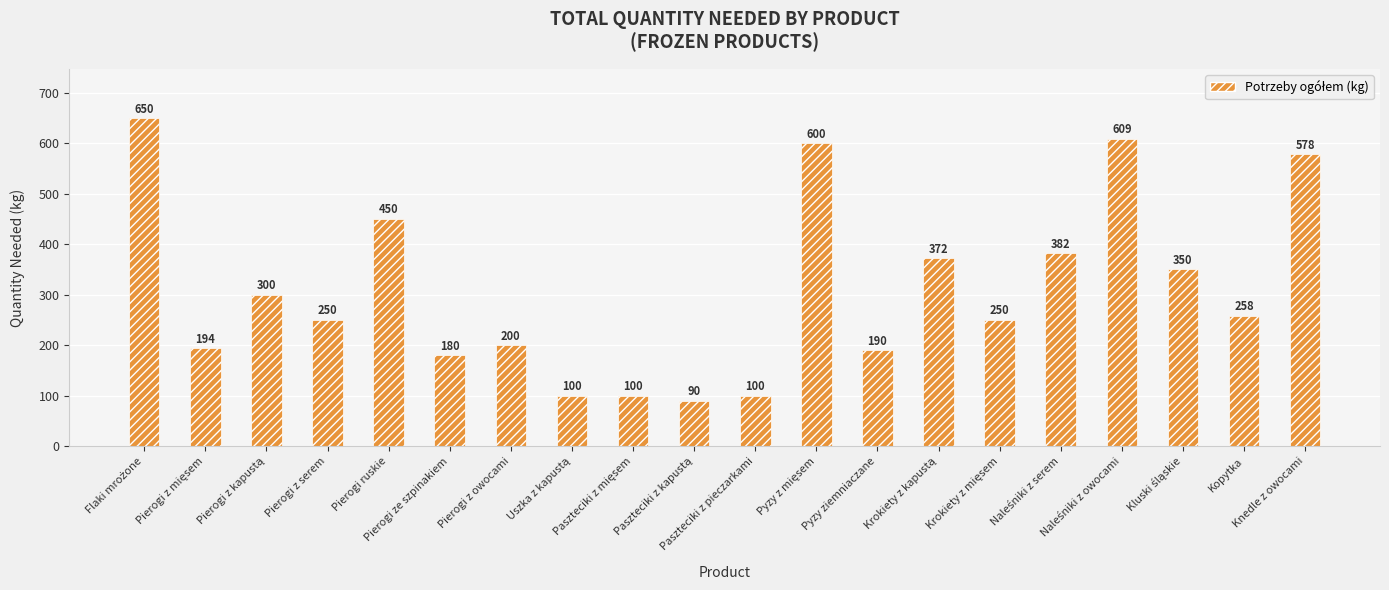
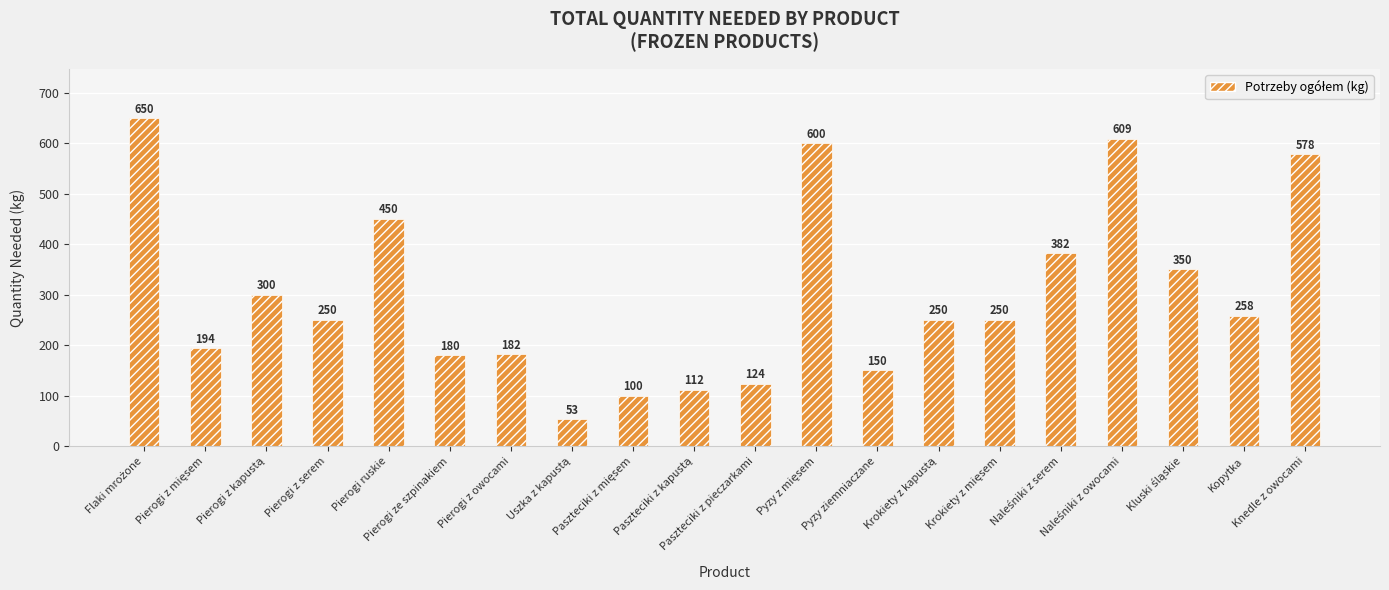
  {
    "Flaki mrożone": 650,
    "Pierogi z mięsem": 194,
    "Pierogi z kapustą": 300,
    "Pierogi z serem": 250,
    "Pierogi ruskie": 450,
    "Pierogi ze szpinakiem": 180,
-   "Pierogi z owocami": 200,
-   "Uszka z kapustą": 100,
+   "Pierogi z owocami": 182,
+   "Uszka z kapustą": 53,
    "Paszteciki z mięsem": 100,
-   "Paszteciki z kapustą": 90,
-   "Paszteciki z pieczarkami": 100,
+   "Paszteciki z kapustą": 112,
+   "Paszteciki z pieczarkami": 124,
    "Pyzy z mięsem": 600,
-   "Pyzy ziemniaczane": 190,
-   "Krokiety z kapustą": 372,
+   "Pyzy ziemniaczane": 150,
+   "Krokiety z kapustą": 250,
    "Krokiety z mięsem": 250,
    "Naleśniki z serem": 382,
    "Naleśniki z owocami": 609,
    "Kluski śląskie": 350,
    "Kopytka": 258,
    "Knedle z owocami": 578
  }
